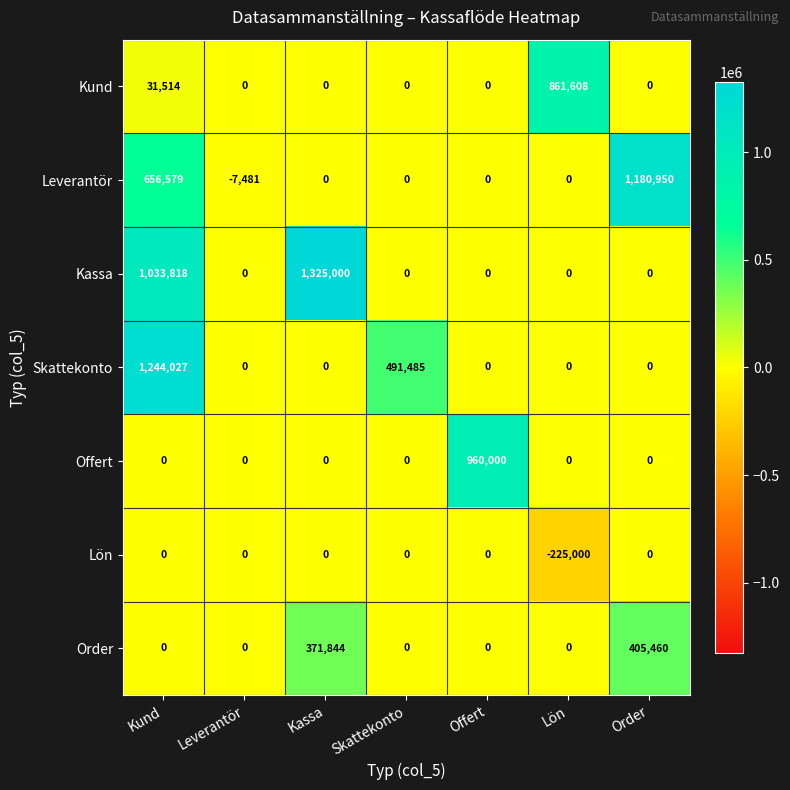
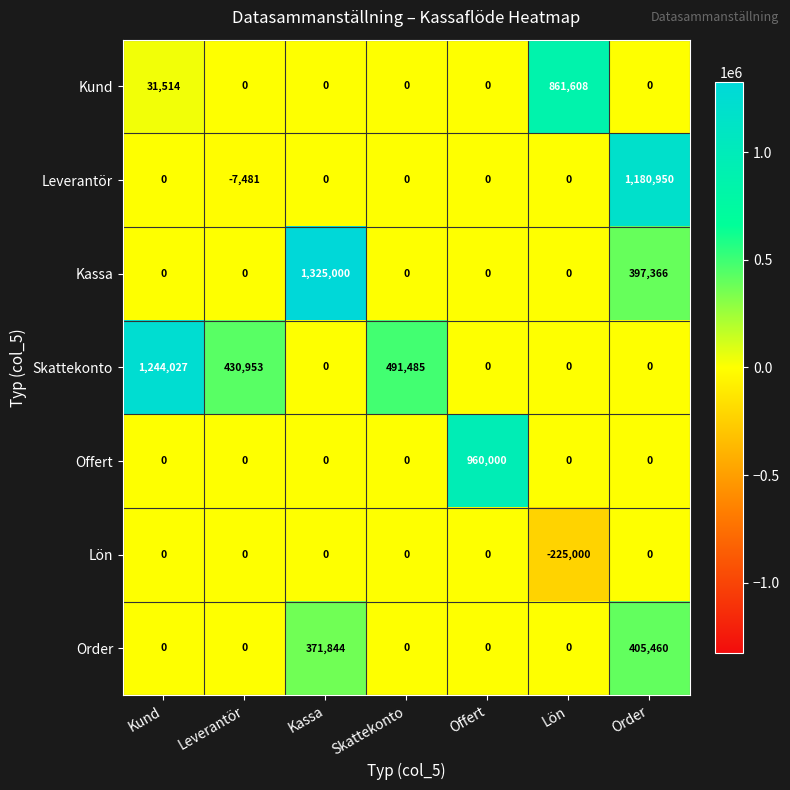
  {
    "Kund": {
      "Kund": "31,514",
      "Leverantör": "0",
      "Kassa": "0",
      "Skattekonto": "0",
      "Offert": "0",
      "Lön": "861,608",
      "Order": "0"
    },
    "Leverantör": {
-     "Kund": "656,579",
+     "Kund": "0",
      "Leverantör": "-7,481",
      "Kassa": "0",
      "Skattekonto": "0",
      "Offert": "0",
      "Lön": "0",
      "Order": "1,180,950"
    },
    "Kassa": {
-     "Kund": "1,033,818",
+     "Kund": "0",
      "Leverantör": "0",
      "Kassa": "1,325,000",
      "Skattekonto": "0",
      "Offert": "0",
      "Lön": "0",
-     "Order": "0"
+     "Order": "397,366"
    },
    "Skattekonto": {
      "Kund": "1,244,027",
-     "Leverantör": "0",
+     "Leverantör": "430,953",
      "Kassa": "0",
      "Skattekonto": "491,485",
      "Offert": "0",
      "Lön": "0",
      "Order": "0"
    },
    "Offert": {
      "Kund": "0",
      "Leverantör": "0",
      "Kassa": "0",
      "Skattekonto": "0",
      "Offert": "960,000",
      "Lön": "0",
      "Order": "0"
    },
    "Lön": {
      "Kund": "0",
      "Leverantör": "0",
      "Kassa": "0",
      "Skattekonto": "0",
      "Offert": "0",
      "Lön": "-225,000",
      "Order": "0"
    },
    "Order": {
      "Kund": "0",
      "Leverantör": "0",
      "Kassa": "371,844",
      "Skattekonto": "0",
      "Offert": "0",
      "Lön": "0",
      "Order": "405,460"
    }
  }
